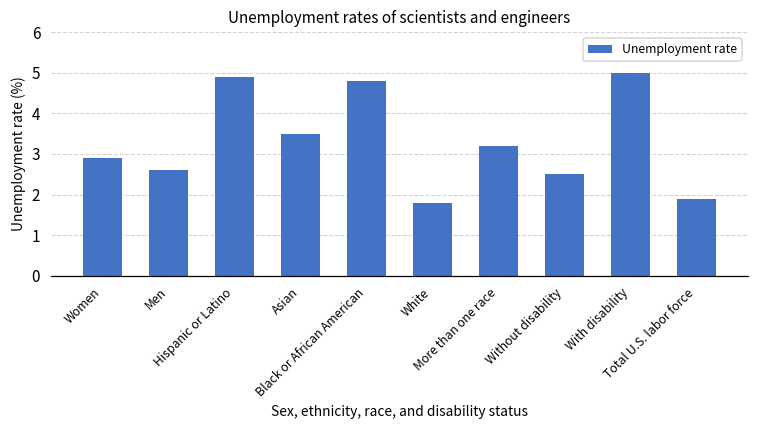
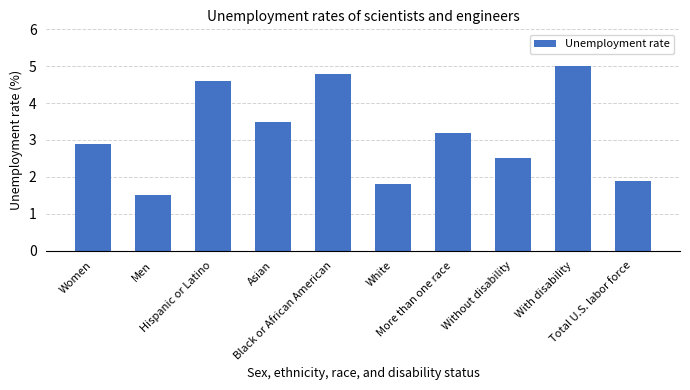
  {
    "Women": 2.9,
-   "Men": 2.6,
-   "Hispanic or Latino": 4.9,
+   "Men": 1.5,
+   "Hispanic or Latino": 4.6,
    "Asian": 3.5,
    "Black or African American": 4.8,
    "White": 1.8,
    "More than one race": 3.2,
    "Without disability": 2.5,
    "With disability": 5.0,
    "Total U.S. labor force": 1.9
  }
